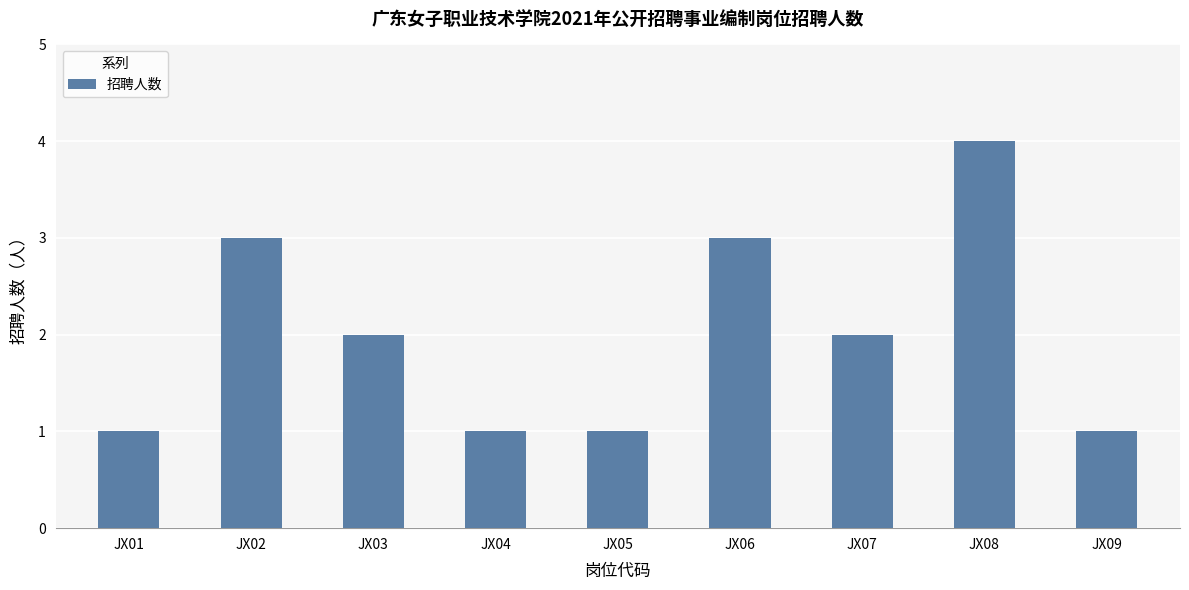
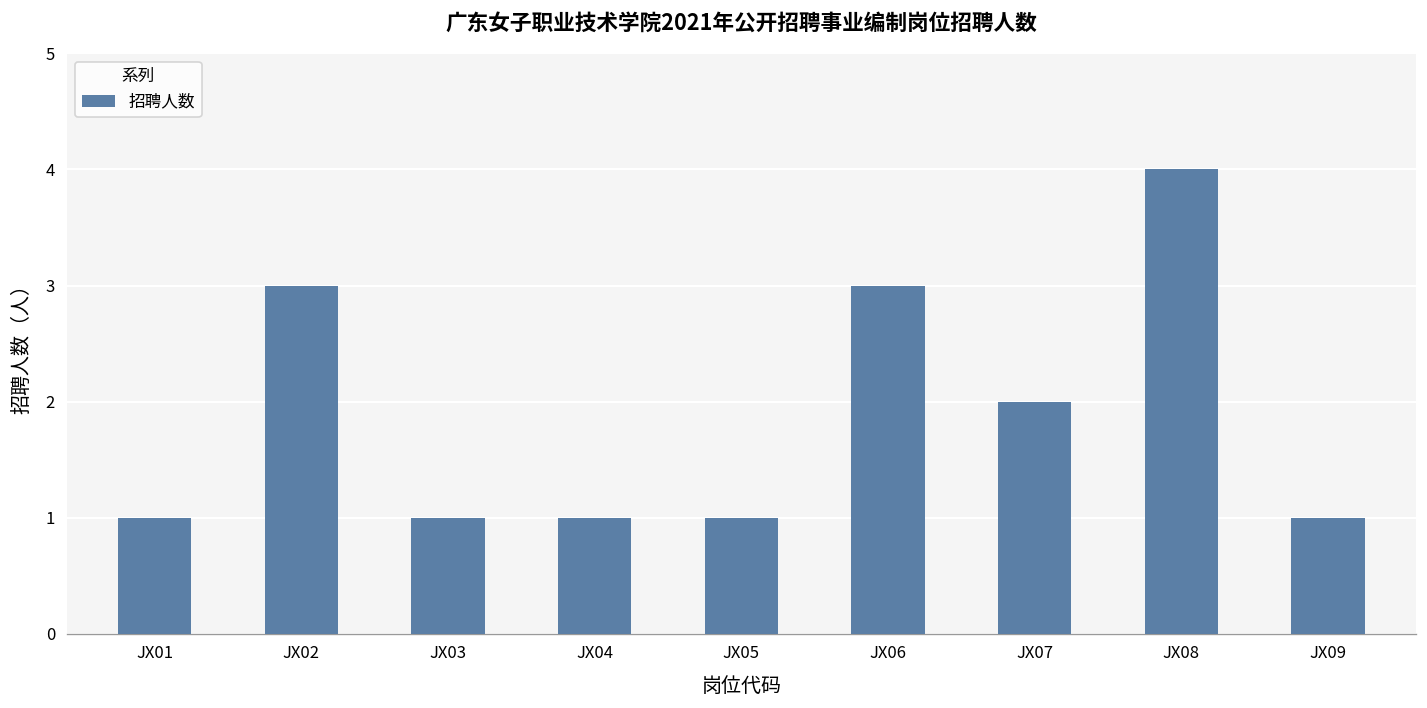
  {
    "JX01": 1,
    "JX02": 3,
-   "JX03": 2,
+   "JX03": 1,
    "JX04": 1,
    "JX05": 1,
    "JX06": 3,
    "JX07": 2,
    "JX08": 4,
    "JX09": 1
  }
